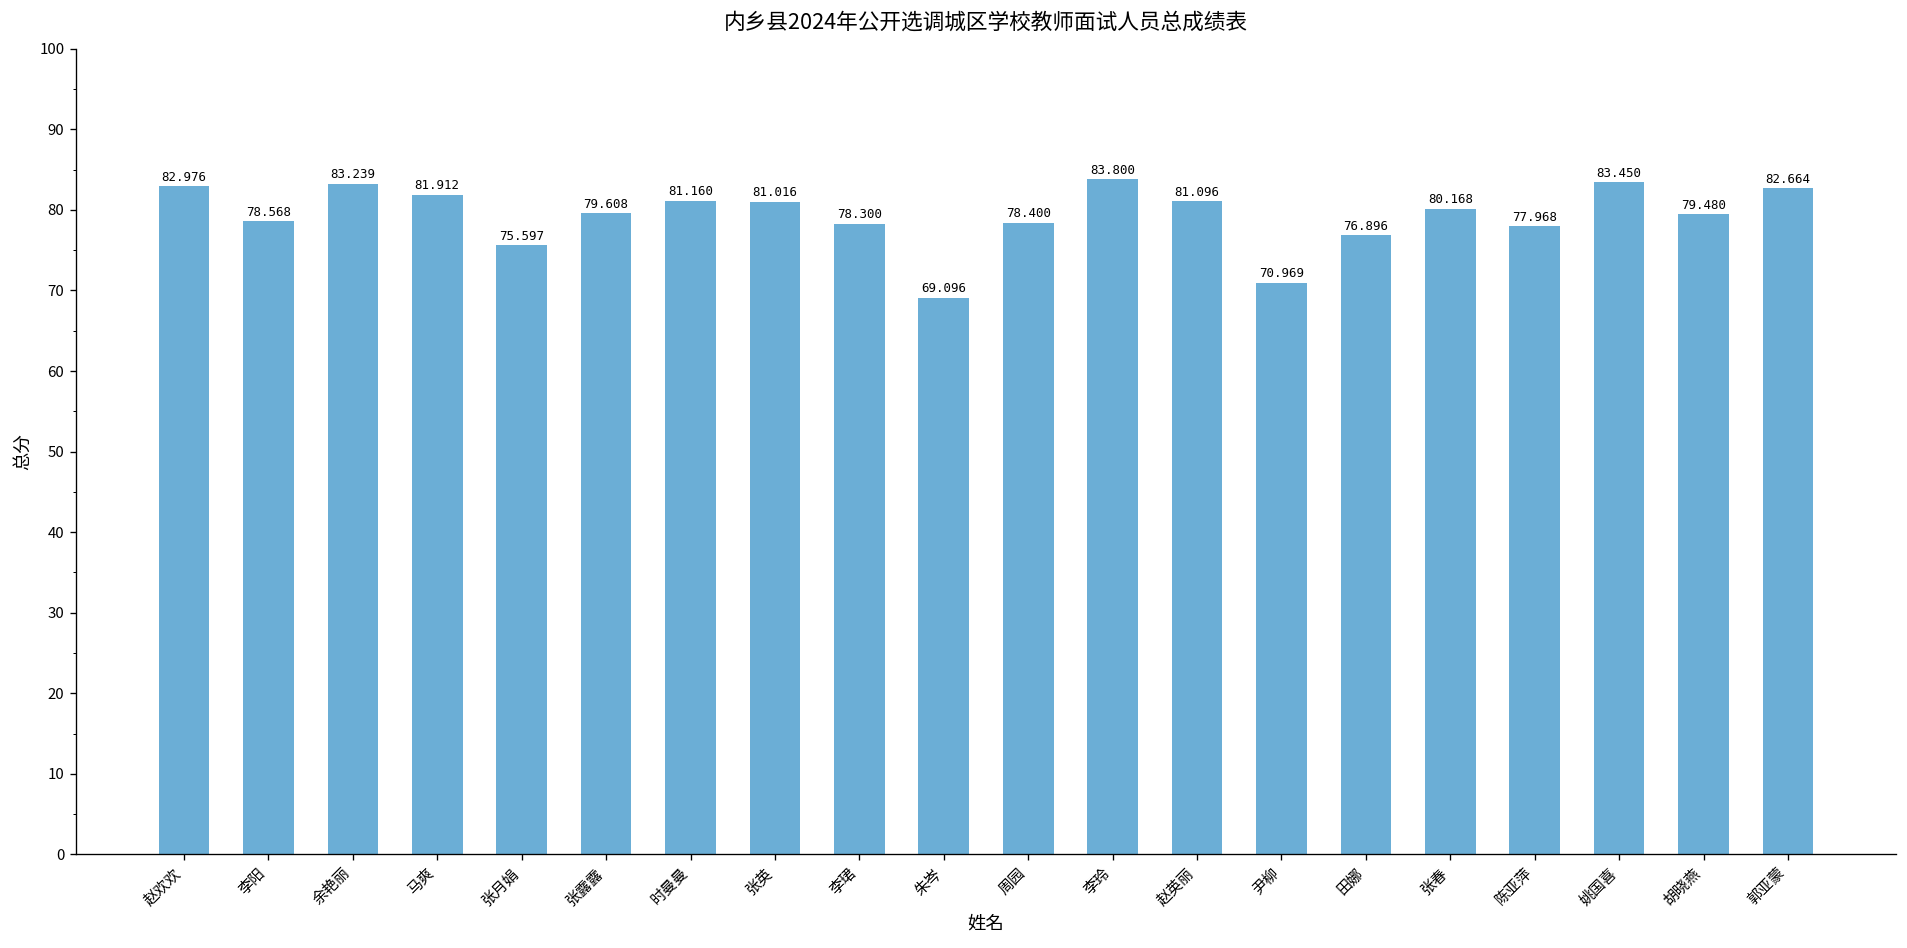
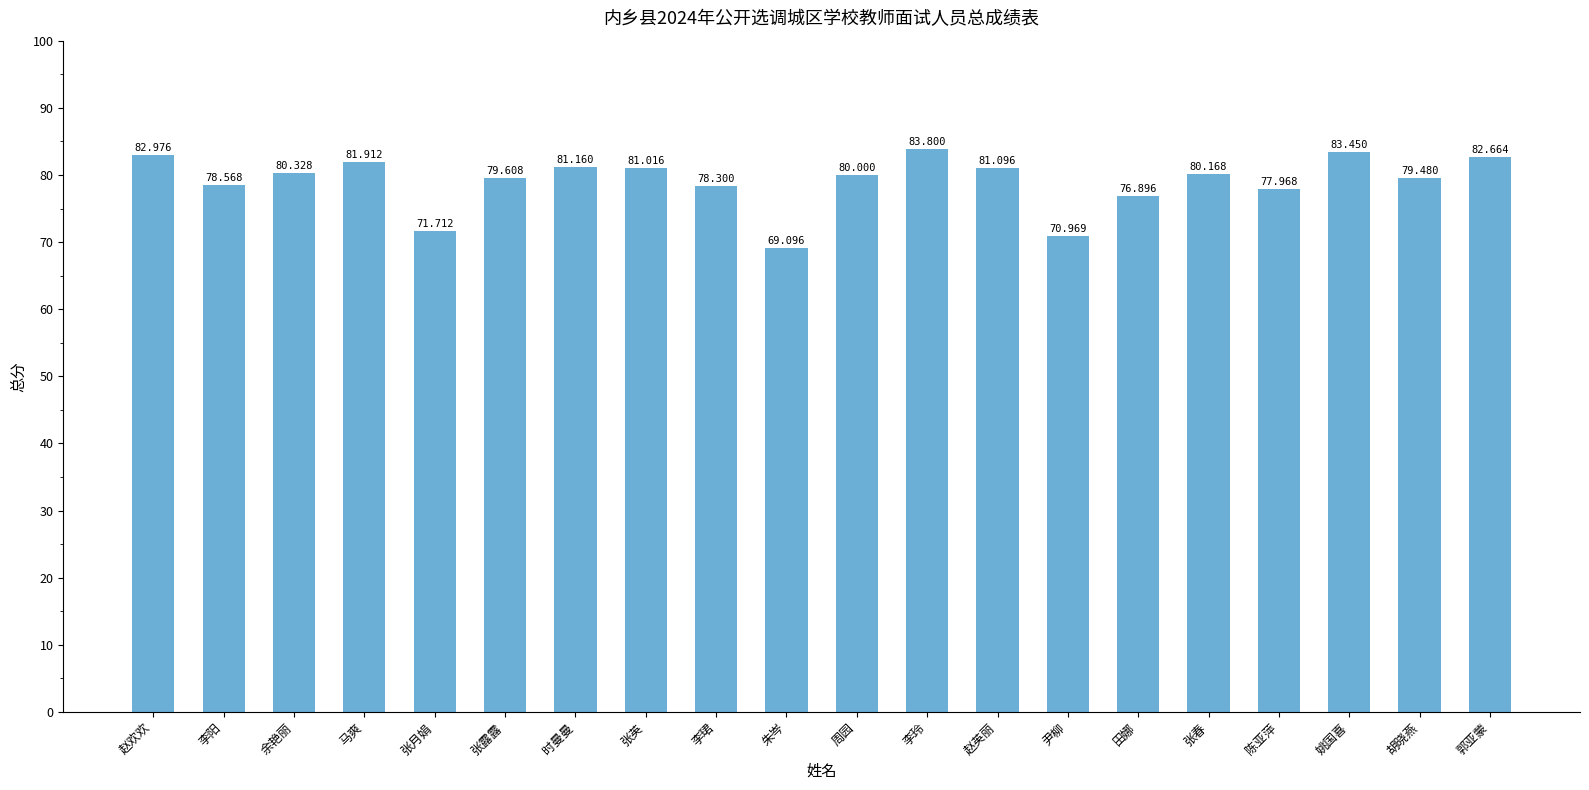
  {
    "赵欢欢": 82.976,
    "李阳": 78.568,
-   "余艳丽": 83.239,
+   "余艳丽": 80.328,
    "马爽": 81.912,
-   "张月娟": 75.597,
+   "张月娟": 71.712,
    "张露露": 79.608,
    "时曼曼": 81.160,
    "张英": 81.016,
    "李珺": 78.300,
    "朱岑": 69.096,
-   "周园": 78.400,
+   "周园": 80.000,
    "李玲": 83.800,
    "赵英丽": 81.096,
    "尹柳": 70.969,
    "田娜": 76.896,
    "张春": 80.168,
    "陈亚萍": 77.968,
    "姚国喜": 83.450,
    "胡晓燕": 79.480,
    "郭亚蒙": 82.664
  }
